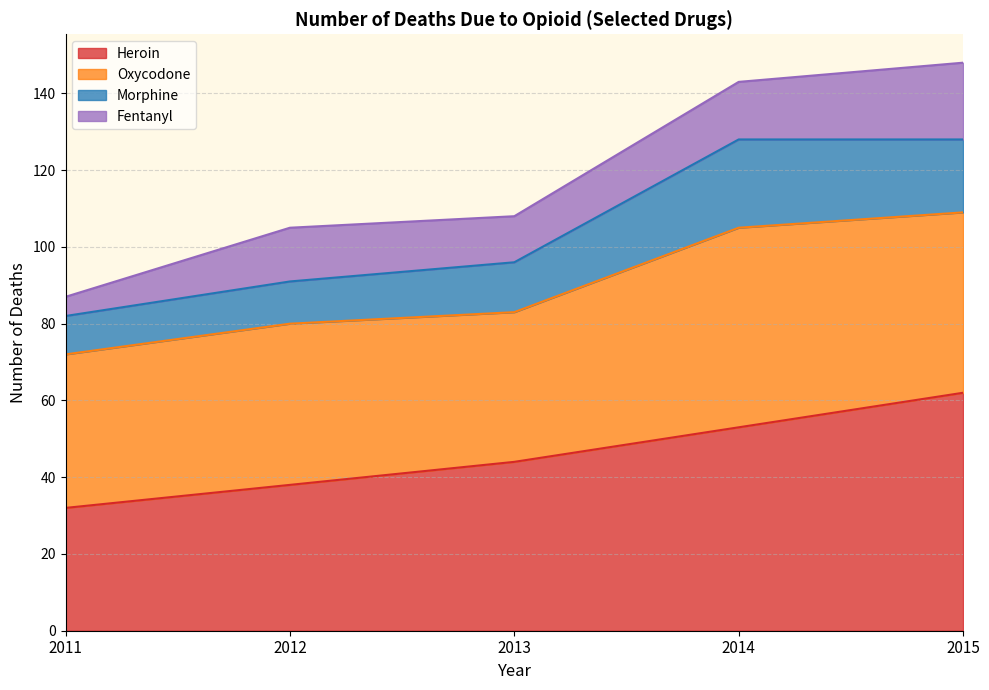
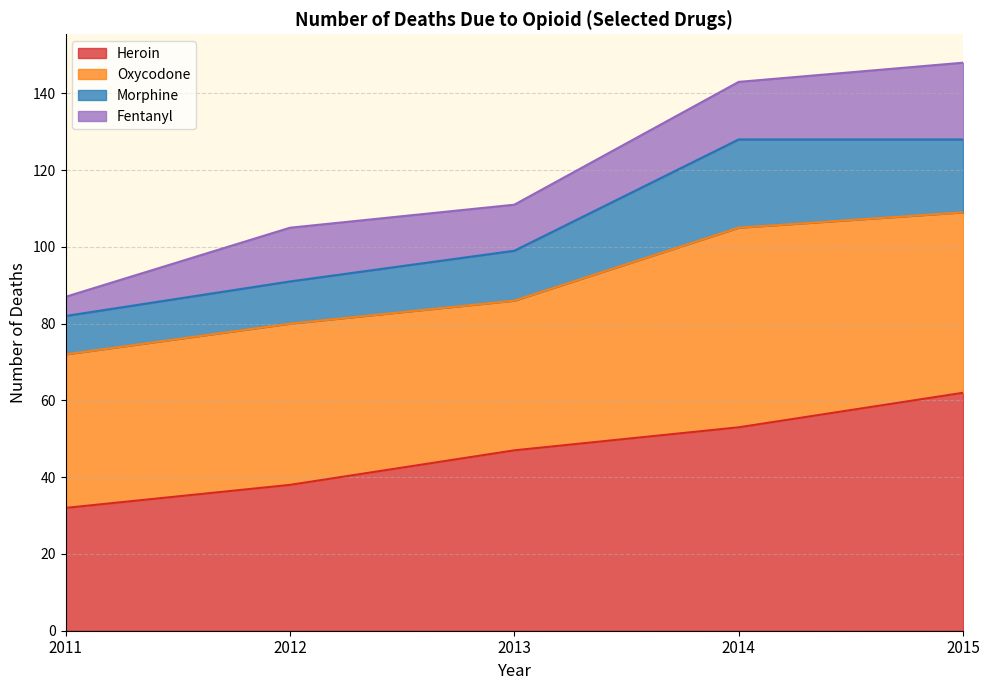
  {
    "Heroin": {
      "2011": 32,
      "2012": 38,
-     "2013": 44,
+     "2013": 47,
      "2014": 53,
      "2015": 62
    },
    "Oxycodone": {
      "2011": 40,
      "2012": 42,
      "2013": 39,
      "2014": 52,
      "2015": 47
    },
    "Morphine": {
      "2011": 10,
      "2012": 11,
      "2013": 13,
      "2014": 23,
      "2015": 19
    },
    "Fentanyl": {
      "2011": 5,
      "2012": 14,
      "2013": 12,
      "2014": 15,
      "2015": 20
    }
  }
